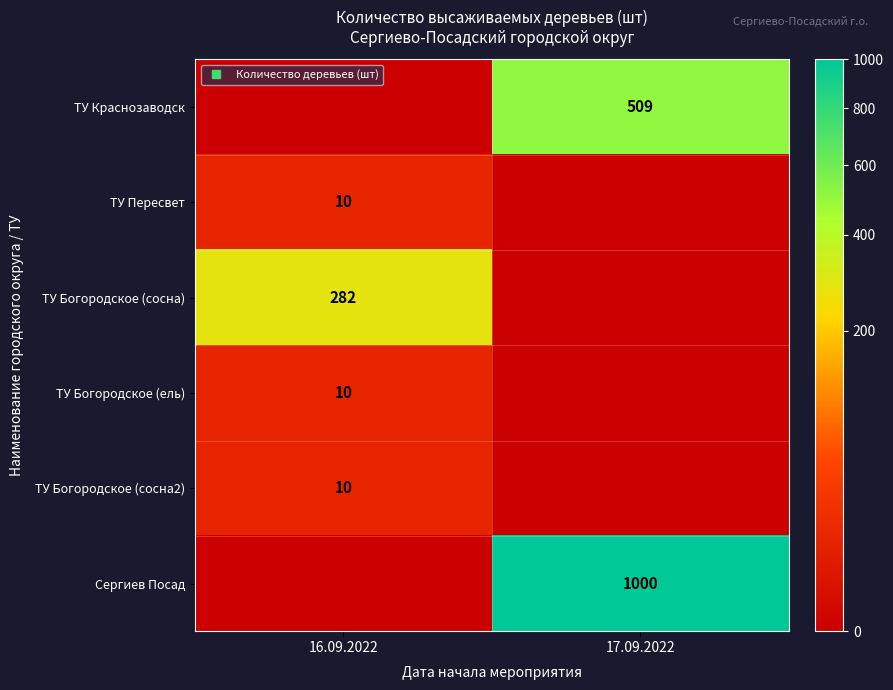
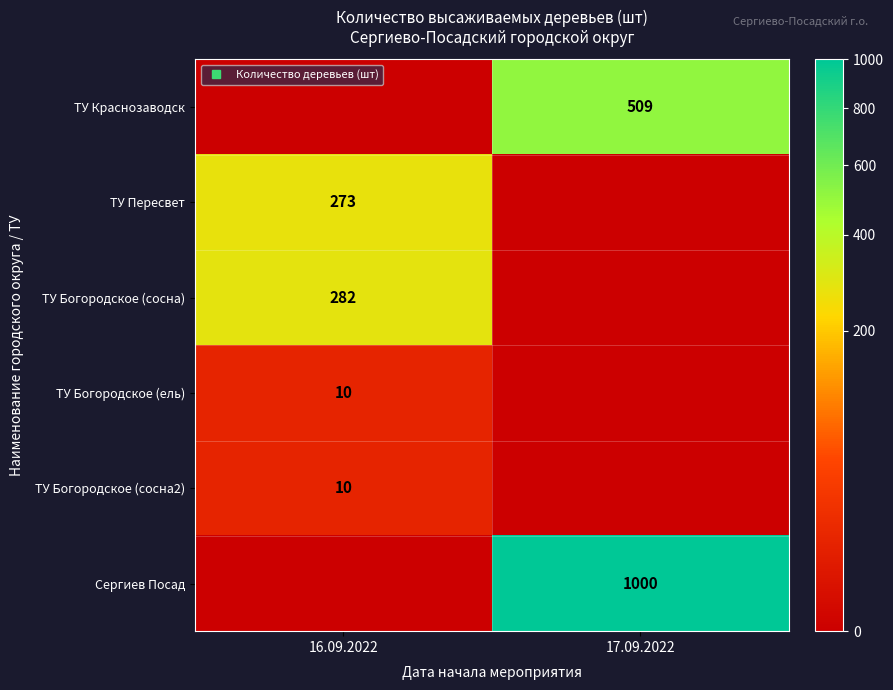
  {
    "ТУ Краснозаводск": {
      "17.09.2022": 509
    },
    "ТУ Пересвет": {
-     "16.09.2022": 10
+     "16.09.2022": 273
    },
    "ТУ Богородское (сосна)": {
      "16.09.2022": 282
    },
    "ТУ Богородское (ель)": {
      "16.09.2022": 10
    },
    "ТУ Богородское (сосна2)": {
      "16.09.2022": 10
    },
    "Сергиев Посад": {
      "17.09.2022": 1000
    }
  }
